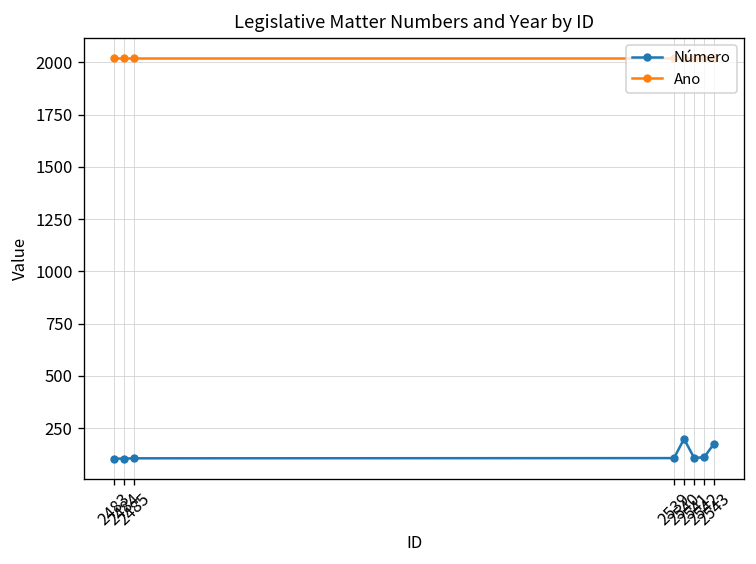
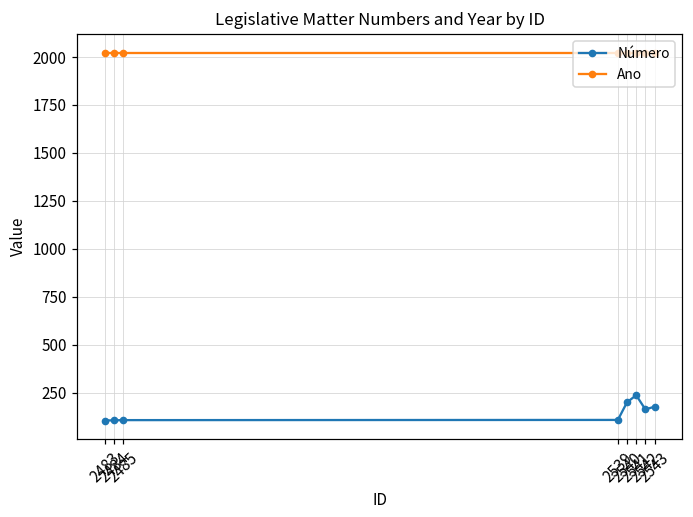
  {
    "Número": {
      "2483": 100,
      "2484": 110,
      "2485": 110,
      "2539": 110,
      "2540": 200,
-     "2541": 110,
-     "2542": 110,
+     "2541": 240,
+     "2542": 160,
      "2543": 180
    },
    "Ano": {
      "2483": 2020,
      "2484": 2020,
      "2485": 2020
    }
  }
